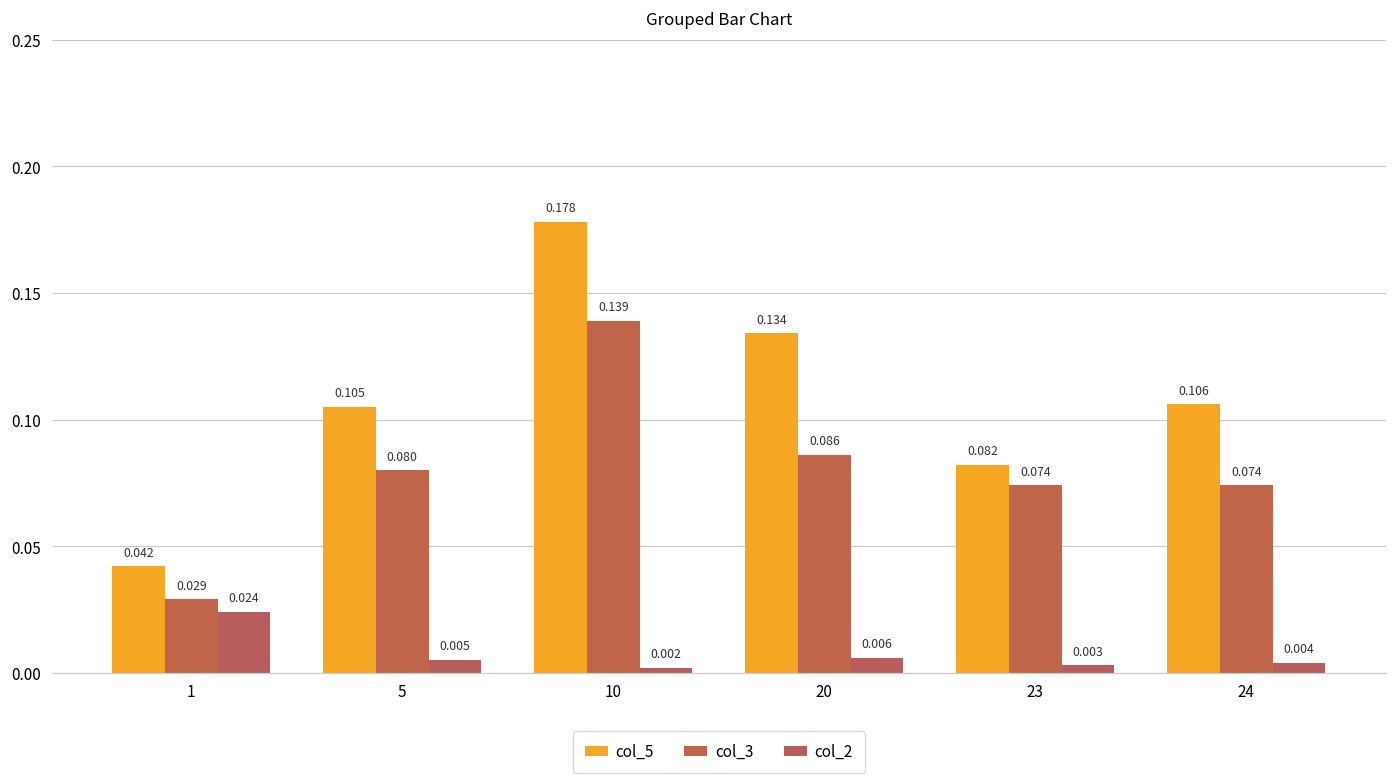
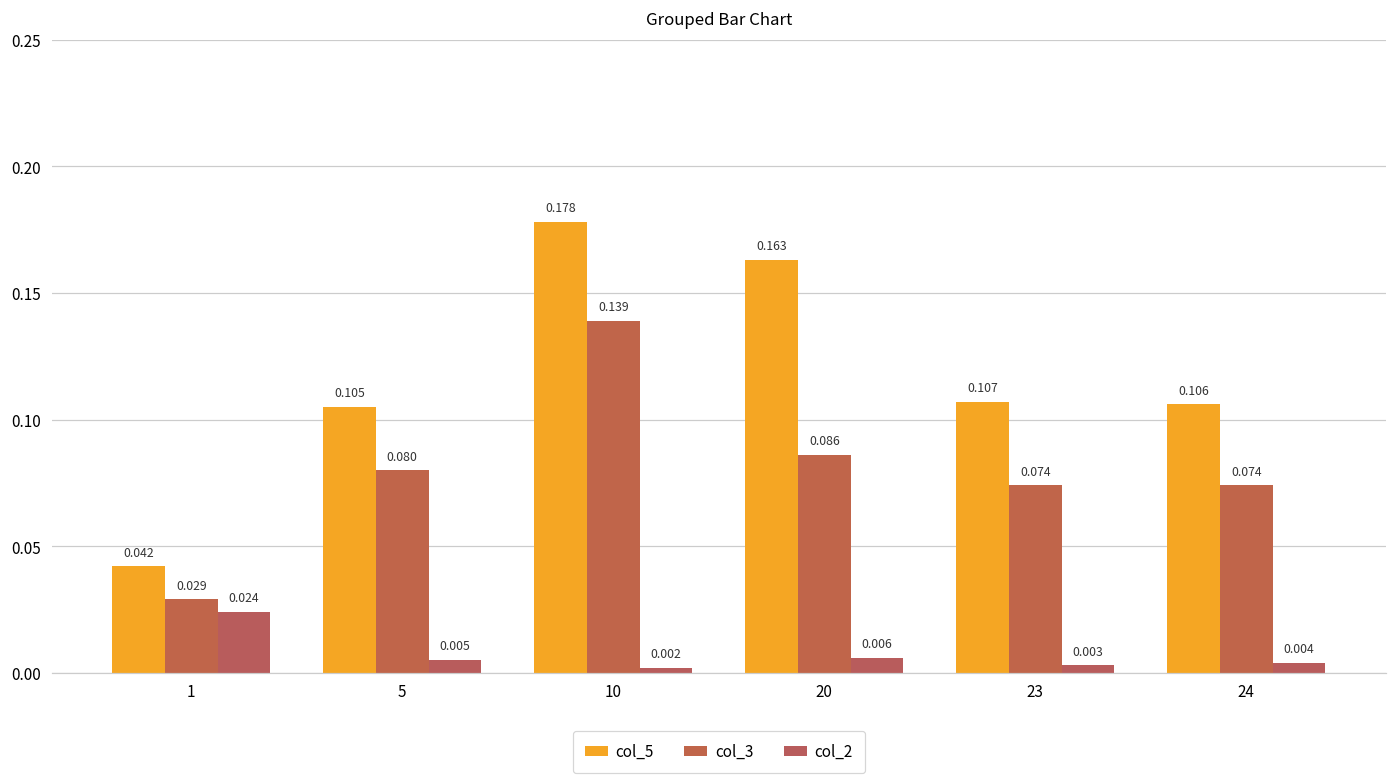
  {
    "col_5": {
      "1": 0.042,
      "5": 0.105,
      "10": 0.178,
-     "20": 0.134,
-     "23": 0.082,
+     "20": 0.163,
+     "23": 0.107,
      "24": 0.106
    }
  }
